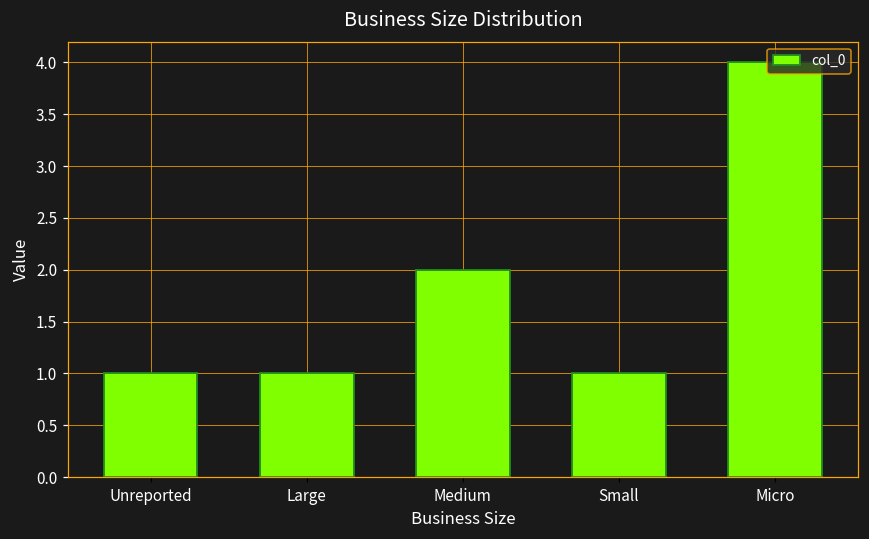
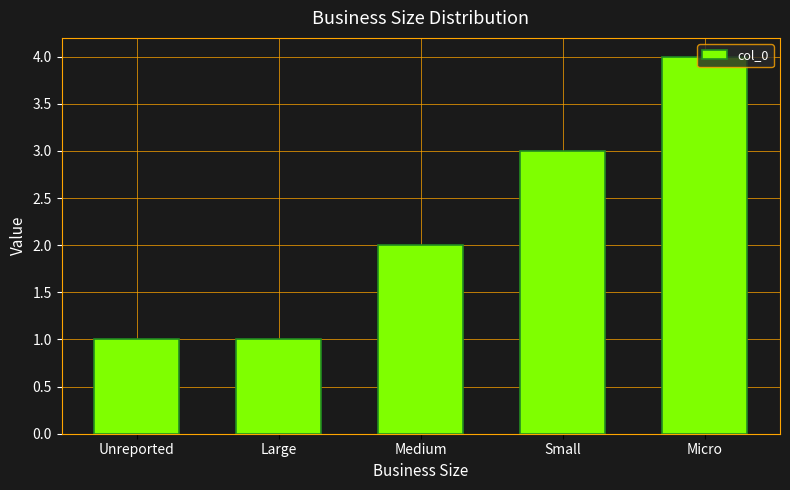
  {
    "Unreported": 1,
    "Large": 1,
    "Medium": 2,
-   "Small": 1
+   "Small": 3
  }
